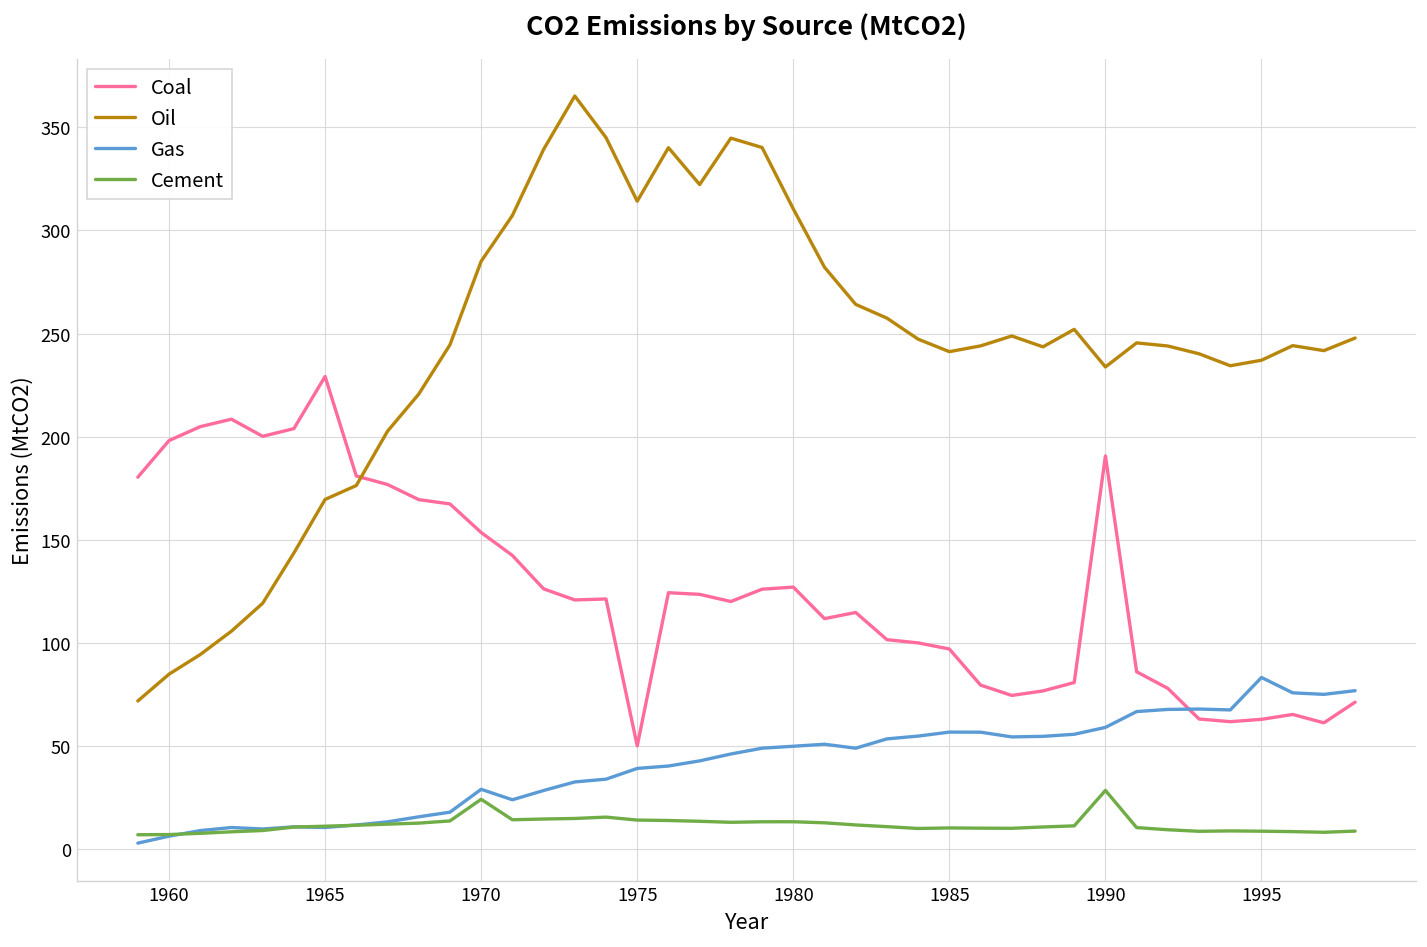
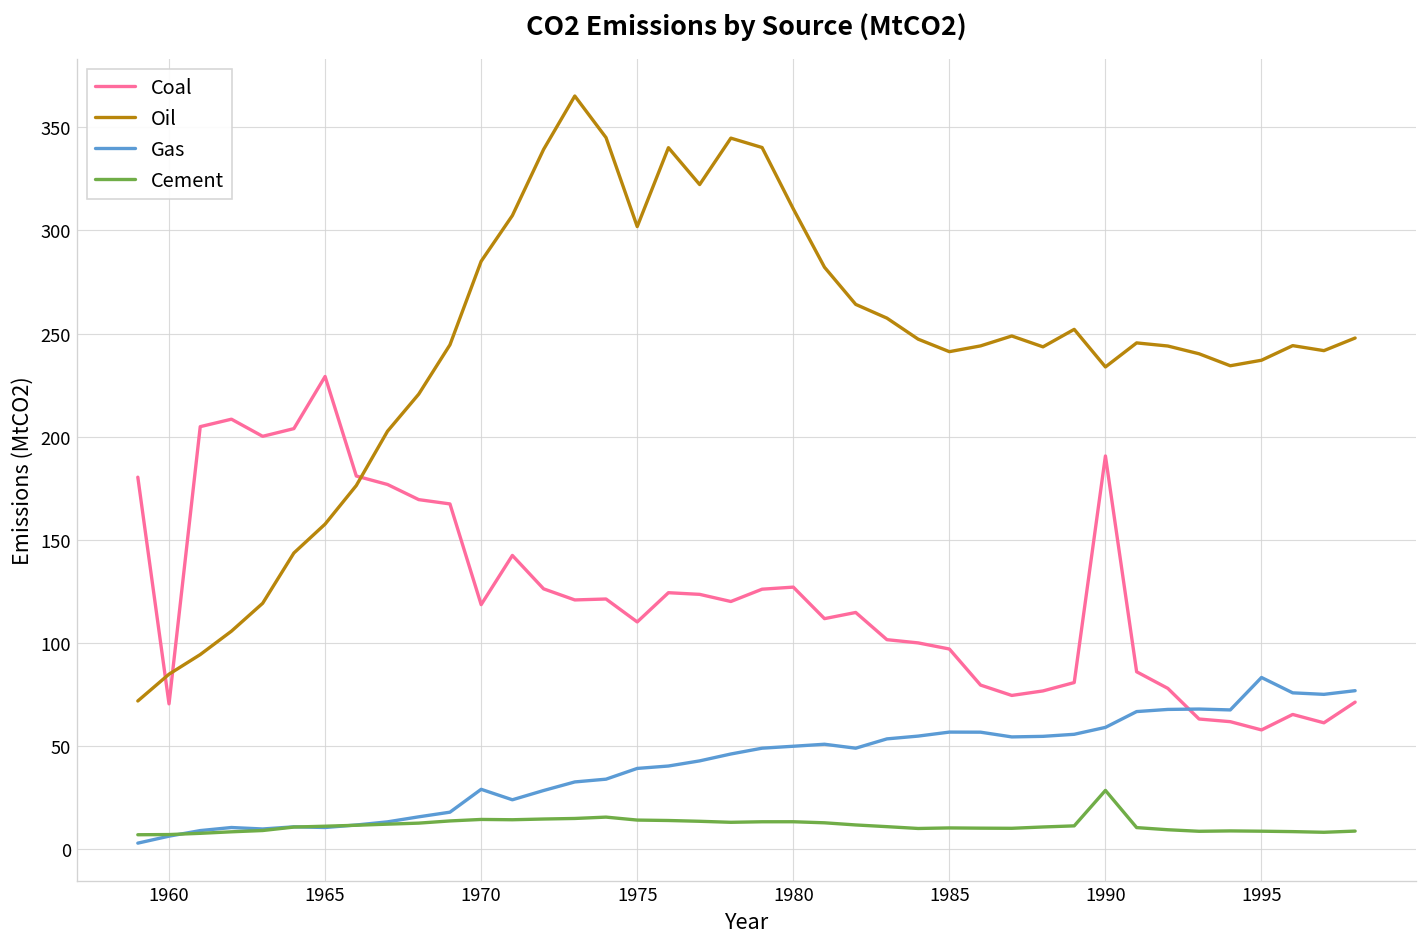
  {
    "Coal": {
-     "1960": 198,
+     "1960": 70,
      "1965": 229,
-     "1970": 154,
-     "1975": 50,
+     "1970": 119,
+     "1975": 110,
      "1980": 127,
      "1985": 97,
      "1990": 191,
-     "1995": 63
+     "1995": 58
    },
    "Oil": {
      "1960": 85,
-     "1965": 170,
+     "1965": 158,
      "1970": 285,
-     "1975": 314,
+     "1975": 302,
      "1980": 310,
      "1985": 241,
      "1990": 234,
      "1995": 237
    },
    "Gas": {
      "1970": 29,
      "1975": 39,
      "1980": 50,
      "1985": 57,
      "1990": 59,
      "1995": 83
    },
    "Cement": {
-     "1970": 24,
+     "1970": 14,
      "1975": 14,
      "1980": 13,
      "1985": 10,
      "1990": 28,
      "1995": 9
    }
  }
